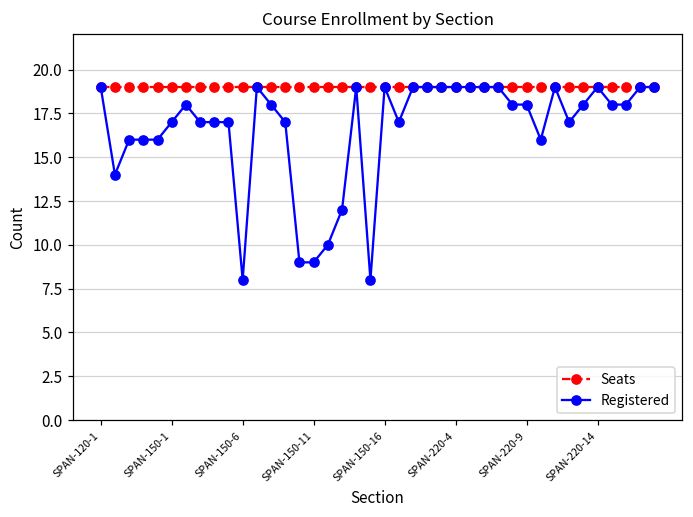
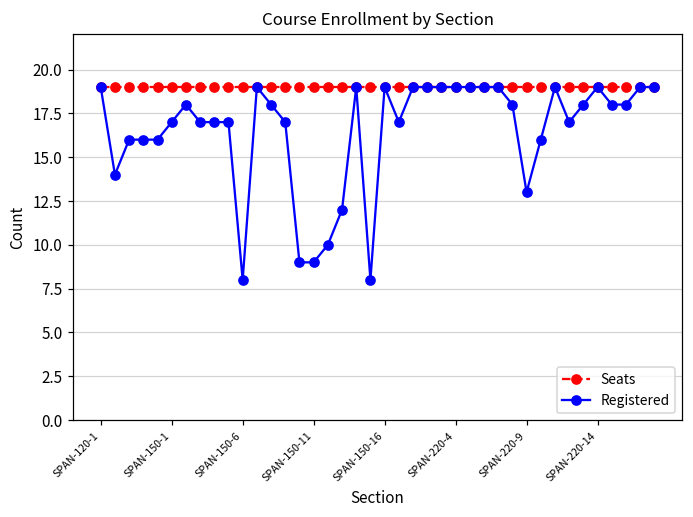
  {
    "Seats": {
      "SPAN-150-1": 19,
      "SPAN-150-6": 19,
      "SPAN-150-11": 19,
      "SPAN-220-9": 19
    },
    "Registered": {
      "SPAN-150-1": 17,
      "SPAN-150-6": 8,
      "SPAN-150-11": 9,
-     "SPAN-220-9": 18
+     "SPAN-220-9": 13
    }
  }
